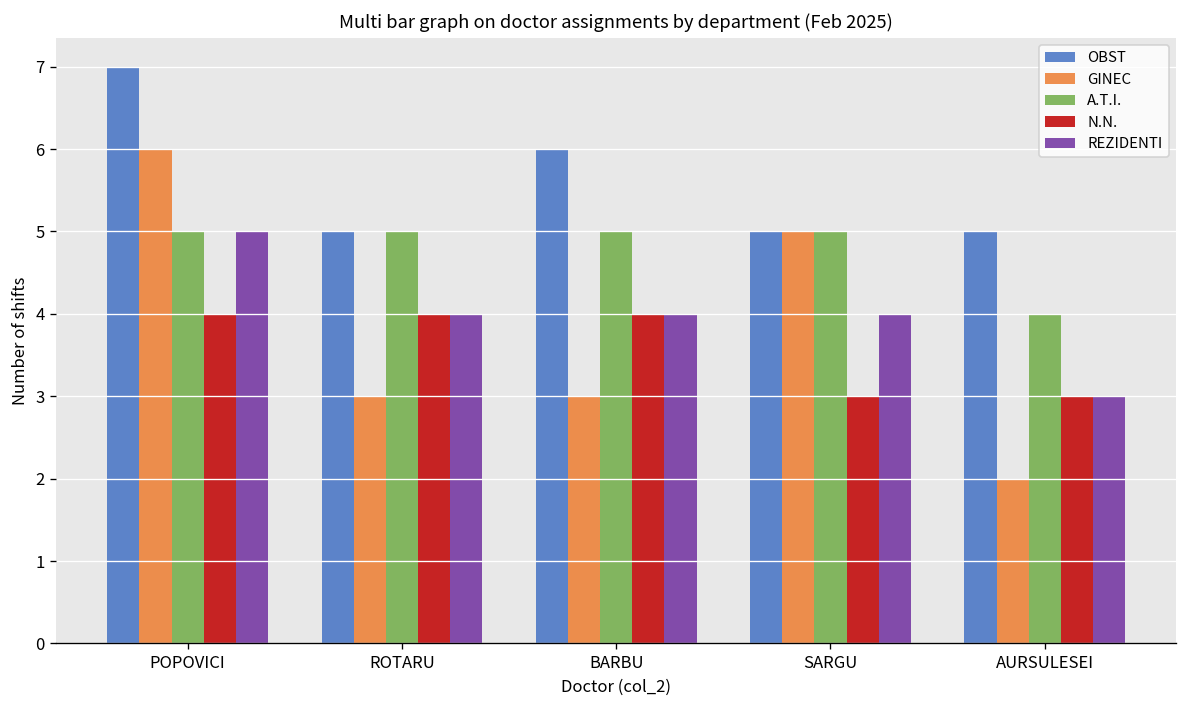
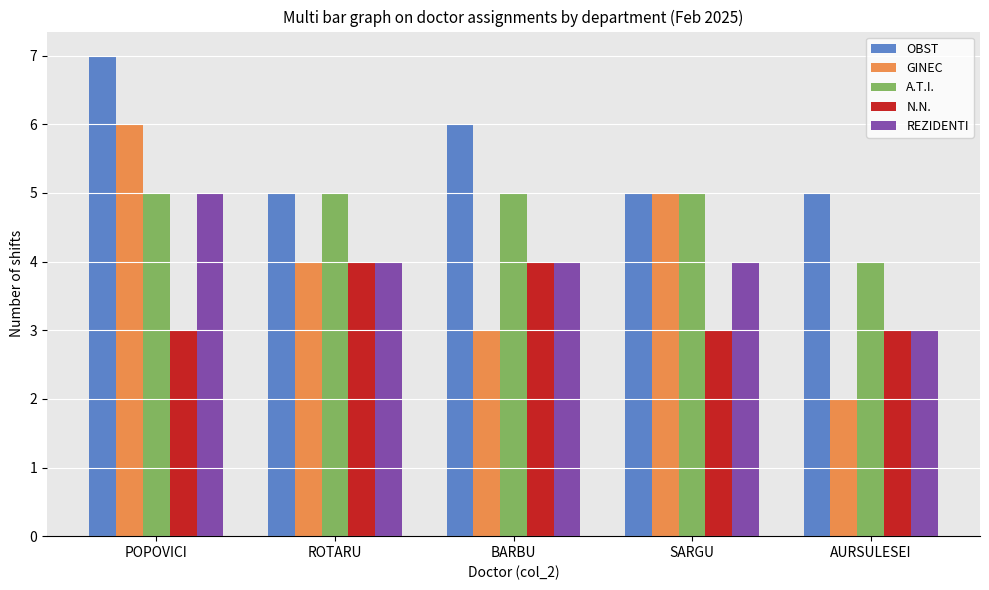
  {
    "OBST": {
      "POPOVICI": 7,
      "ROTARU": 5,
      "BARBU": 6,
      "SARGU": 5,
      "AURSULESEI": 5
    },
    "GINEC": {
      "POPOVICI": 6,
-     "ROTARU": 3,
+     "ROTARU": 4,
      "BARBU": 3,
      "SARGU": 5,
      "AURSULESEI": 2
    },
    "A.T.I.": {
      "POPOVICI": 5,
      "ROTARU": 5,
      "BARBU": 5,
      "SARGU": 5,
      "AURSULESEI": 4
    },
    "N.N.": {
-     "POPOVICI": 4,
+     "POPOVICI": 3,
      "ROTARU": 4,
      "BARBU": 4,
      "SARGU": 3,
      "AURSULESEI": 3
    },
    "REZIDENTI": {
      "POPOVICI": 5,
      "ROTARU": 4,
      "BARBU": 4,
      "SARGU": 4,
      "AURSULESEI": 3
    }
  }
